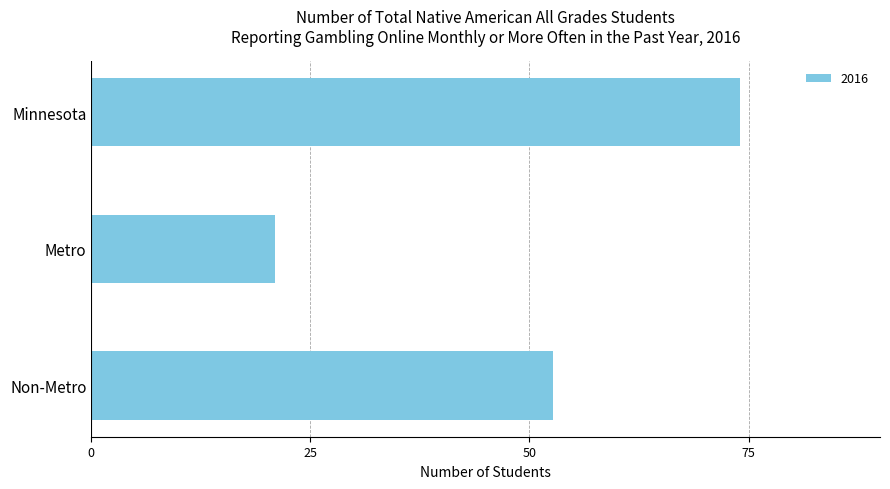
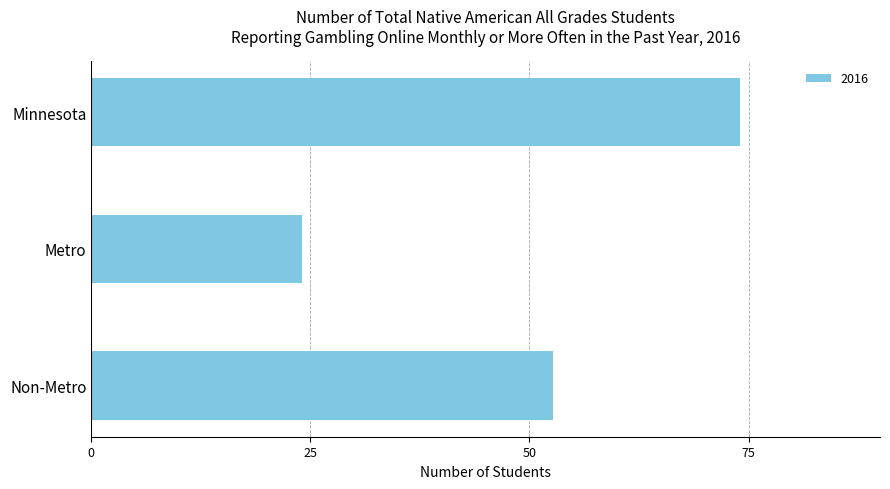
  {
    "Minnesota": 74,
-   "Metro": 21,
+   "Metro": 24,
    "Non-Metro": 53
  }
